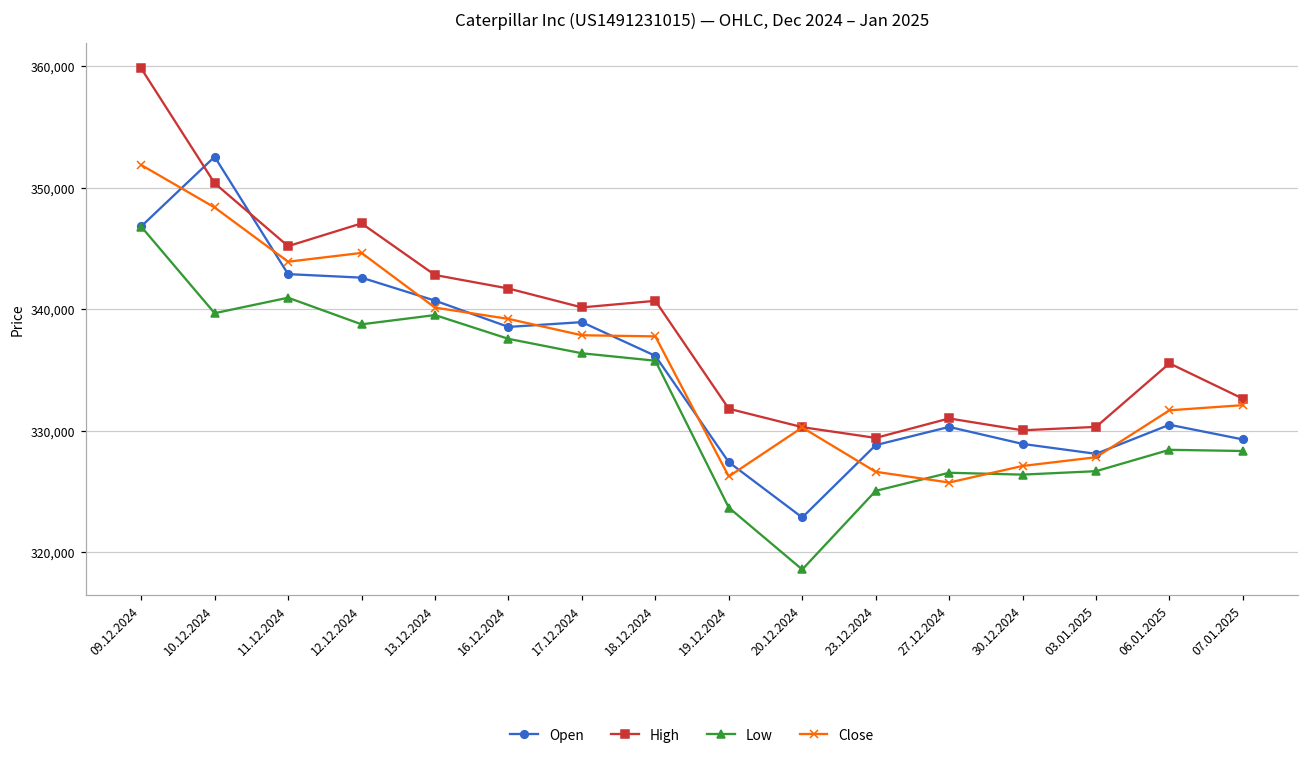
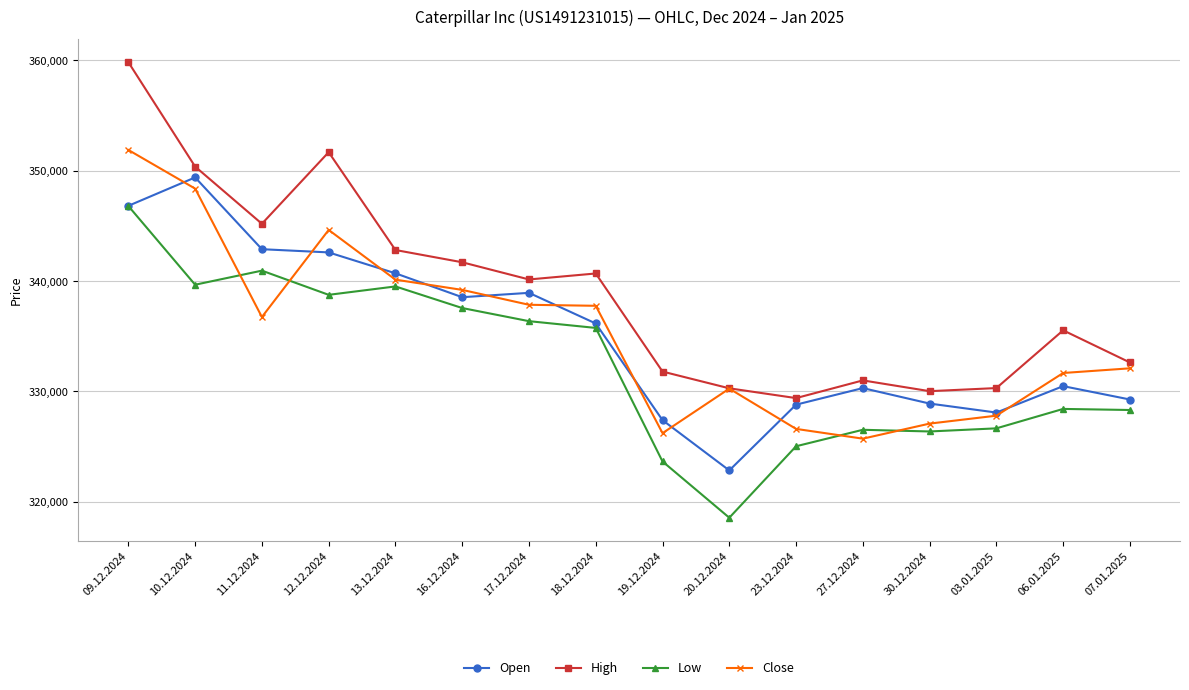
  {
    "Open": {
-     "10.12.2024": "352,600",
+     "10.12.2024": "349,400",
      "11.12.2024": "342,900",
      "12.12.2024": "342,600",
      "13.12.2024": "340,700",
      "16.12.2024": "338,500",
      "17.12.2024": "338,900",
      "18.12.2024": "336,200",
      "19.12.2024": "327,400",
      "20.12.2024": "322,900",
      "23.12.2024": "328,800",
      "27.12.2024": "330,300",
      "30.12.2024": "328,900",
      "03.01.2025": "328,100",
      "06.01.2025": "330,500",
      "07.01.2025": "329,300"
    },
    "High": {
      "09.12.2024": "359,800",
      "10.12.2024": "350,400",
      "11.12.2024": "345,200",
-     "12.12.2024": "347,100",
+     "12.12.2024": "351,700",
      "13.12.2024": "342,800",
      "16.12.2024": "341,700",
      "17.12.2024": "340,100",
      "18.12.2024": "340,700",
      "19.12.2024": "331,800",
      "23.12.2024": "329,400",
      "27.12.2024": "331,000",
      "30.12.2024": "330,000",
      "03.01.2025": "330,300",
      "06.01.2025": "335,500",
      "07.01.2025": "332,600"
    },
    "Low": {
      "10.12.2024": "339,700",
      "11.12.2024": "340,900",
      "12.12.2024": "338,800",
      "13.12.2024": "339,500",
      "16.12.2024": "337,600",
      "17.12.2024": "336,400",
      "18.12.2024": "335,800",
      "19.12.2024": "323,700",
      "20.12.2024": "318,600",
      "23.12.2024": "325,000",
      "27.12.2024": "326,500",
      "30.12.2024": "326,400",
      "03.01.2025": "326,700",
      "06.01.2025": "328,400",
      "07.01.2025": "328,300"
    },
    "Close": {
      "09.12.2024": "351,900",
      "10.12.2024": "348,400",
-     "11.12.2024": "343,900",
+     "11.12.2024": "336,700",
      "12.12.2024": "344,600",
      "13.12.2024": "340,100",
      "16.12.2024": "339,200",
      "17.12.2024": "337,900",
      "18.12.2024": "337,800",
      "19.12.2024": "326,200",
      "23.12.2024": "326,600",
      "27.12.2024": "325,700",
      "30.12.2024": "327,100",
      "03.01.2025": "327,800",
      "06.01.2025": "331,700",
      "07.01.2025": "332,100"
    }
  }
